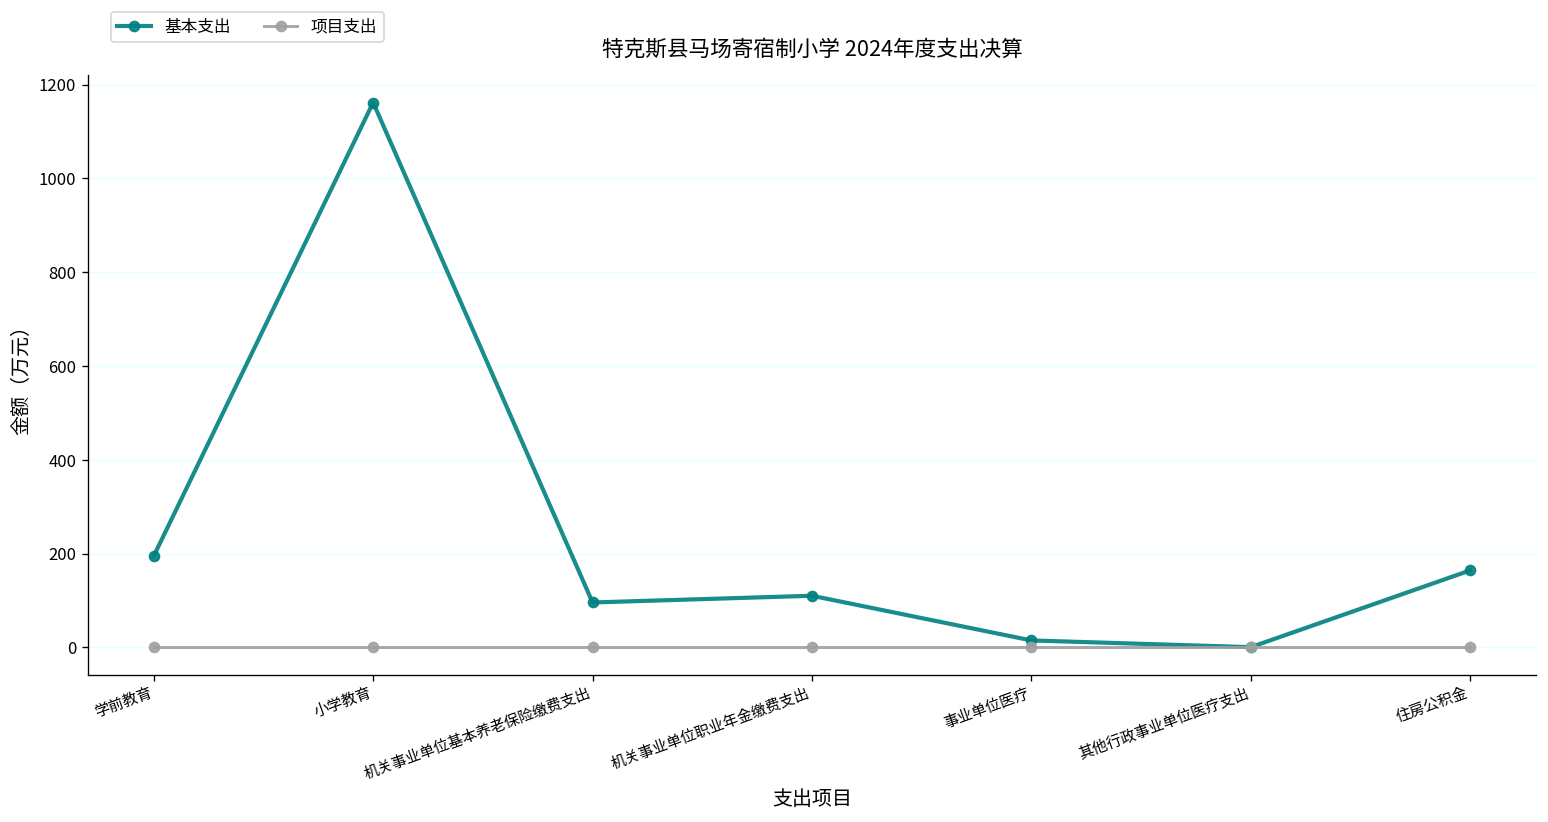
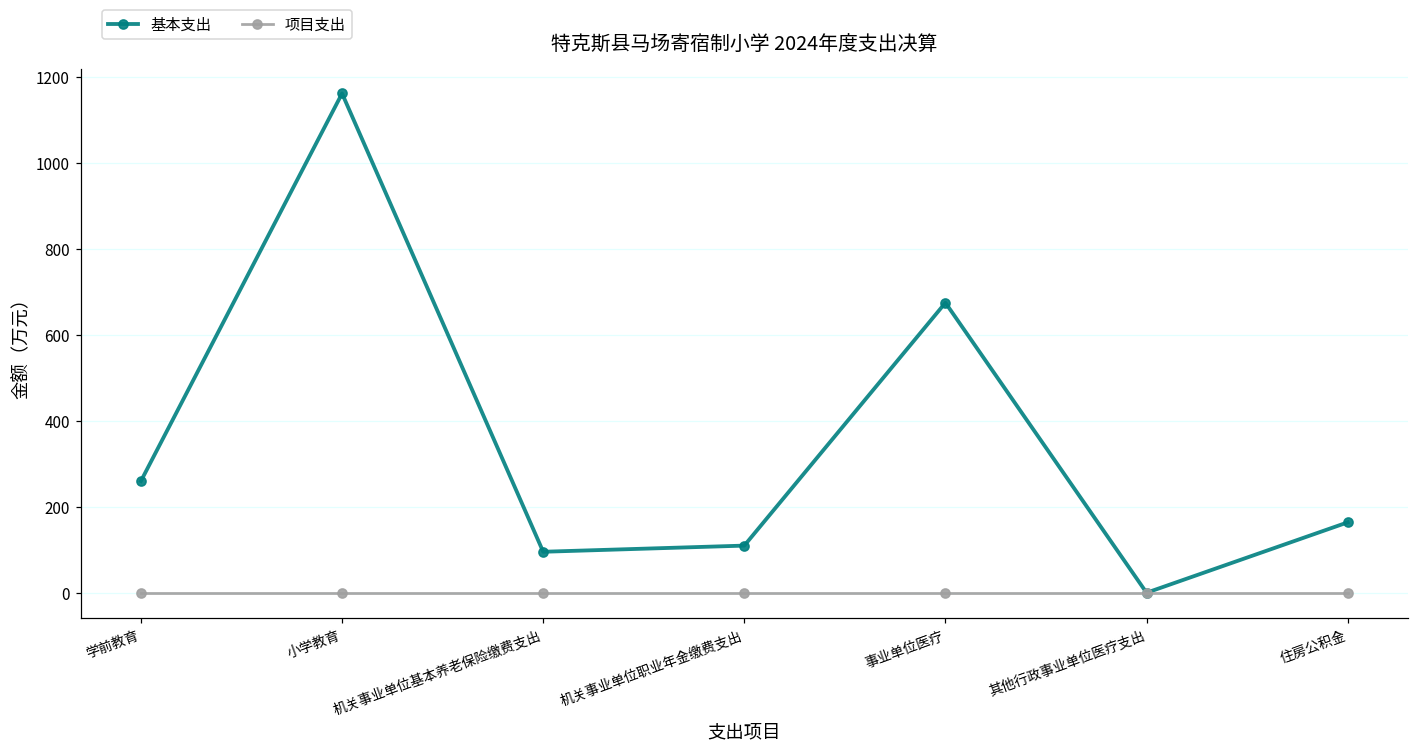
  {
    "基本支出": {
-     "学前教育": 190,
+     "学前教育": 260,
      "小学教育": 1160,
      "机关事业单位基本养老保险缴费支出": 100,
      "机关事业单位职业年金缴费支出": 110,
-     "事业单位医疗": 10,
+     "事业单位医疗": 680,
      "住房公积金": 160
    },
    "项目支出": {
      "学前教育": 0,
      "小学教育": 0,
      "机关事业单位基本养老保险缴费支出": 0,
      "机关事业单位职业年金缴费支出": 0,
      "事业单位医疗": 0,
      "住房公积金": 0
    }
  }
